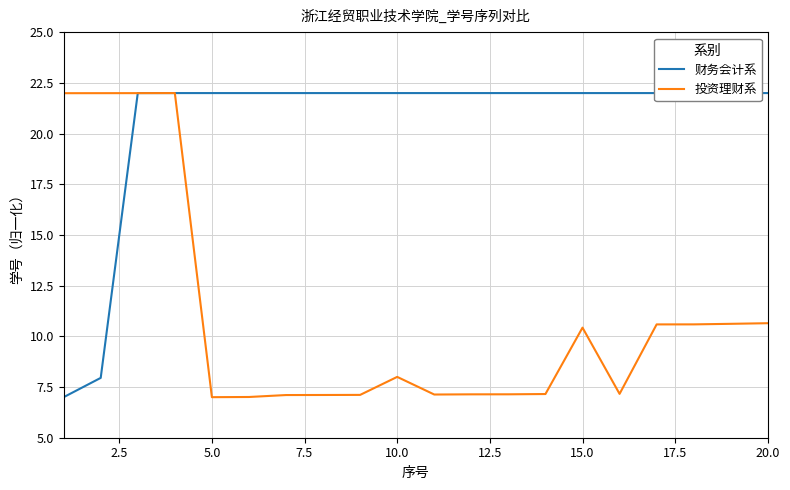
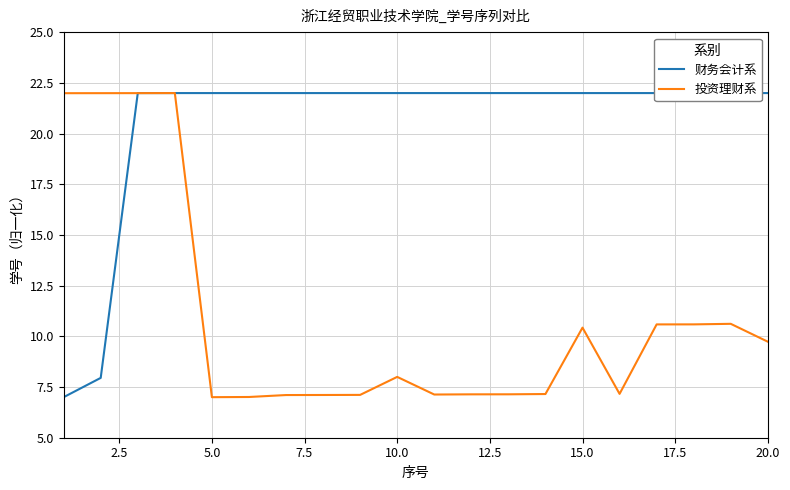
  {
    "财务会计系": {
      "5.0": 22.0,
      "10.0": 22.0,
      "15.0": 22.0,
      "20.0": 22.0
    },
    "投资理财系": {
      "5.0": 7.0,
      "10.0": 8.0,
      "15.0": 10.4,
-     "20.0": 10.6
+     "20.0": 9.7
    }
  }
